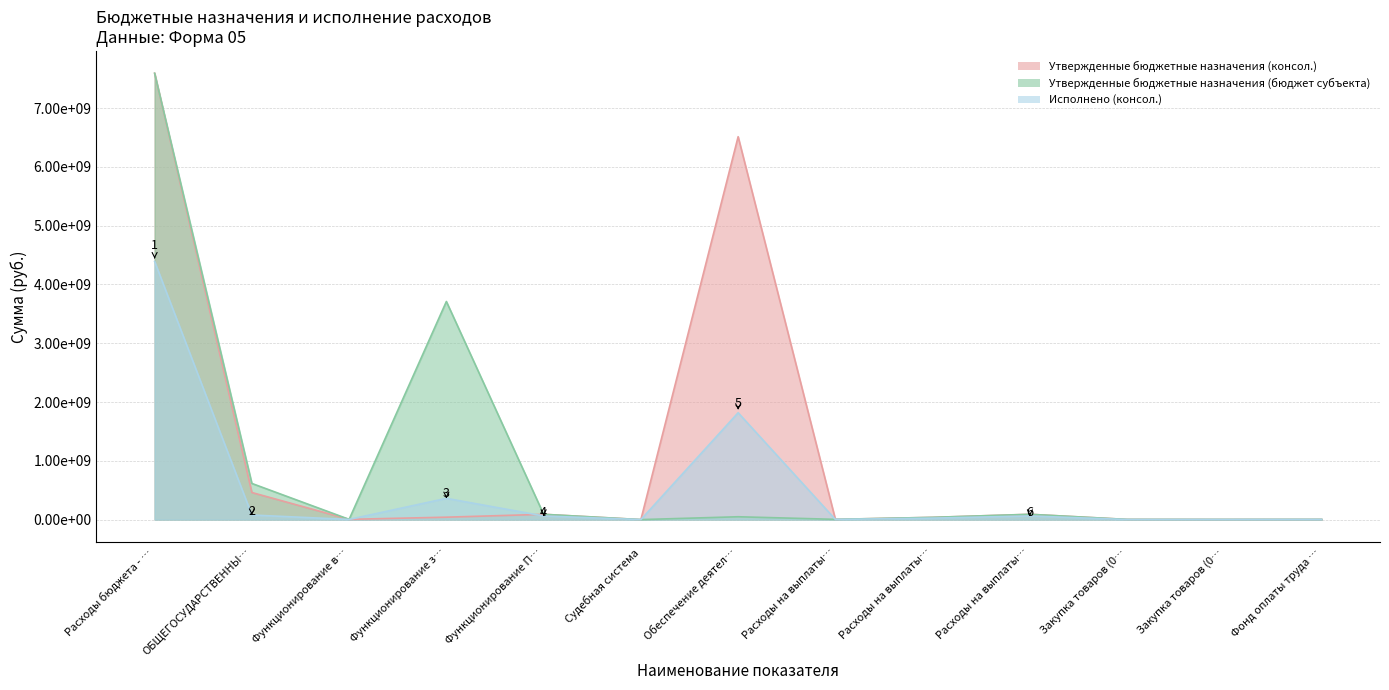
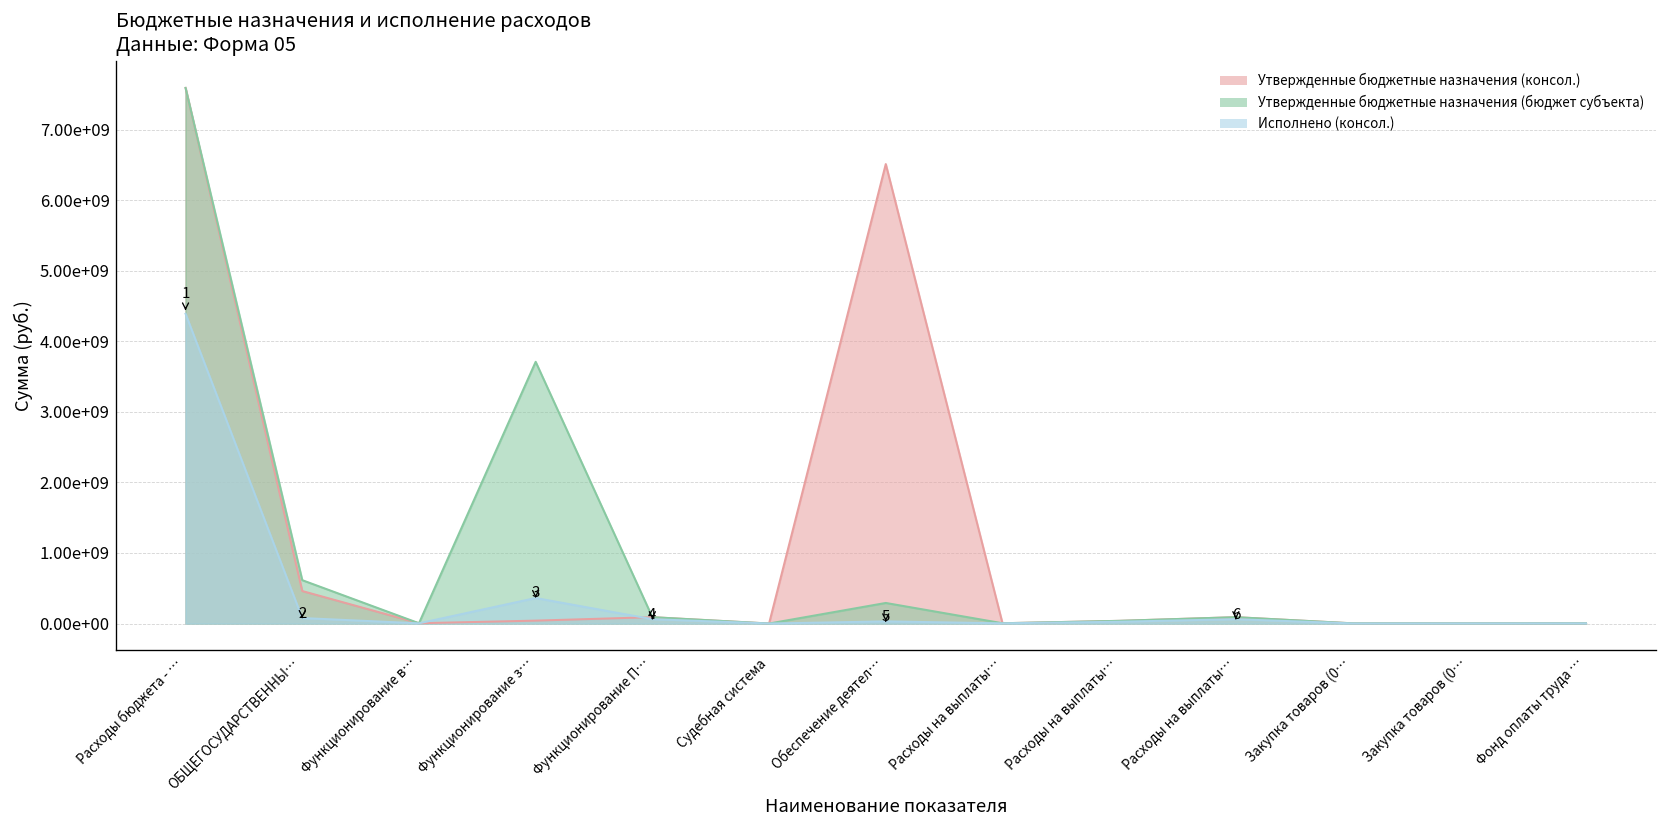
  {
    "Утвержденные бюджетные назначения (консол.)": {
      "ОБЩЕГОСУДАРСТВЕННЫ…": 500000000,
      "Функционирование з…": 0,
      "Обеспечение деятел…": 6500000000
    },
    "Утвержденные бюджетные назначения (бюджет субъекта)": {
      "ОБЩЕГОСУДАРСТВЕННЫ…": 600000000,
      "Функционирование з…": 3700000000,
-     "Обеспечение деятел…": 0
+     "Обеспечение деятел…": 300000000
    },
    "Исполнено (консол.)": {
-     "Обеспечение деятел…": 1800000000
+     "Обеспечение деятел…": 0
    }
  }
